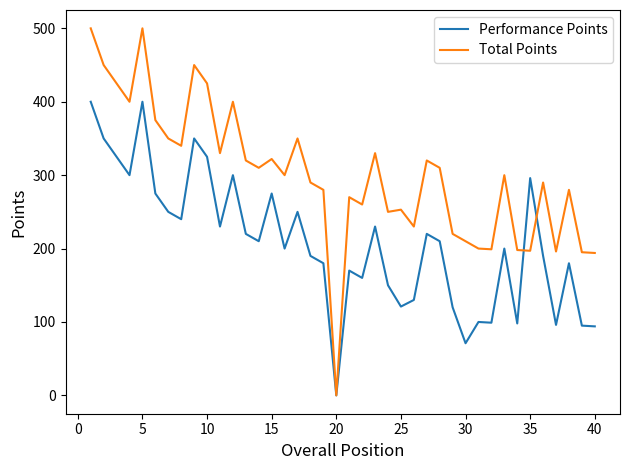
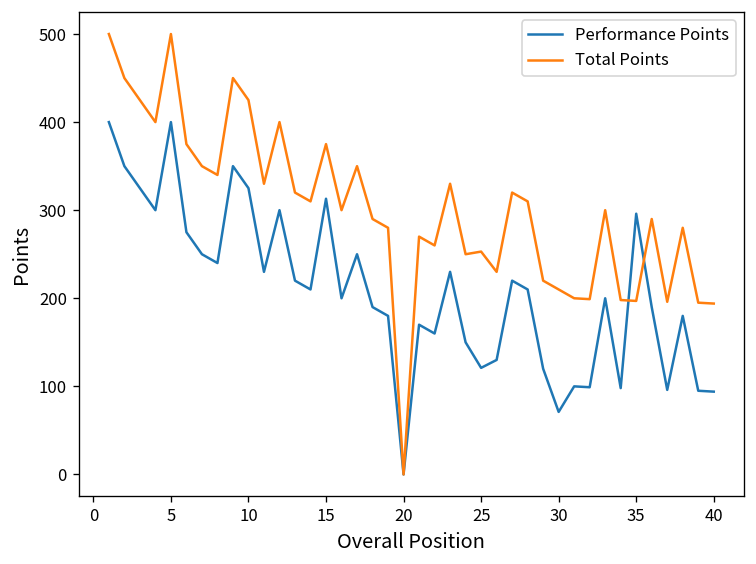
  {
    "Performance Points": {
      "5": 400,
      "10": 330,
-     "15": 280,
+     "15": 310,
      "25": 120,
      "30": 70,
      "35": 300,
      "40": 90
    },
    "Total Points": {
      "5": 500,
      "10": 430,
-     "15": 320,
+     "15": 380,
      "25": 250,
      "30": 210,
      "35": 200,
      "40": 190
    }
  }
